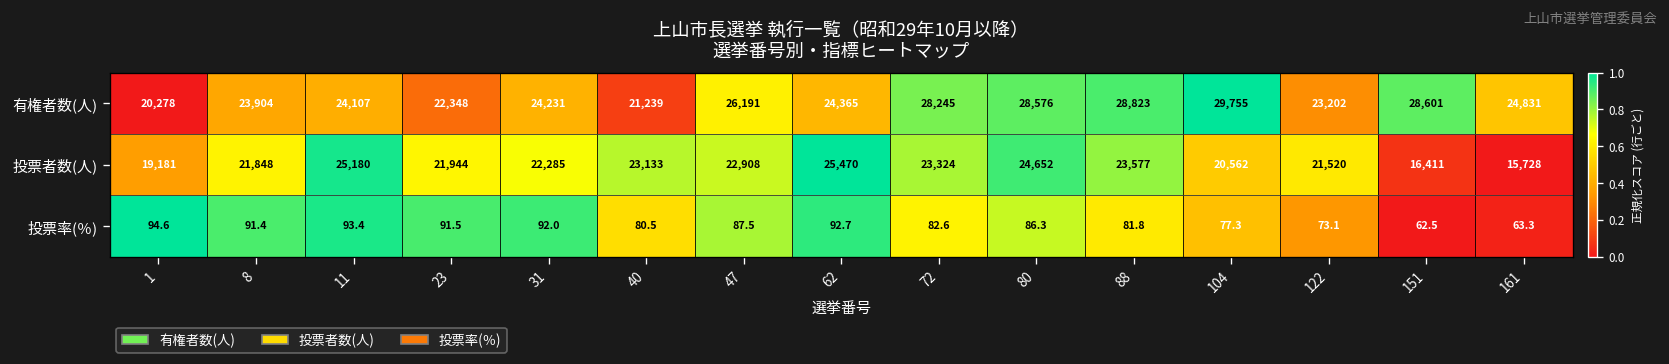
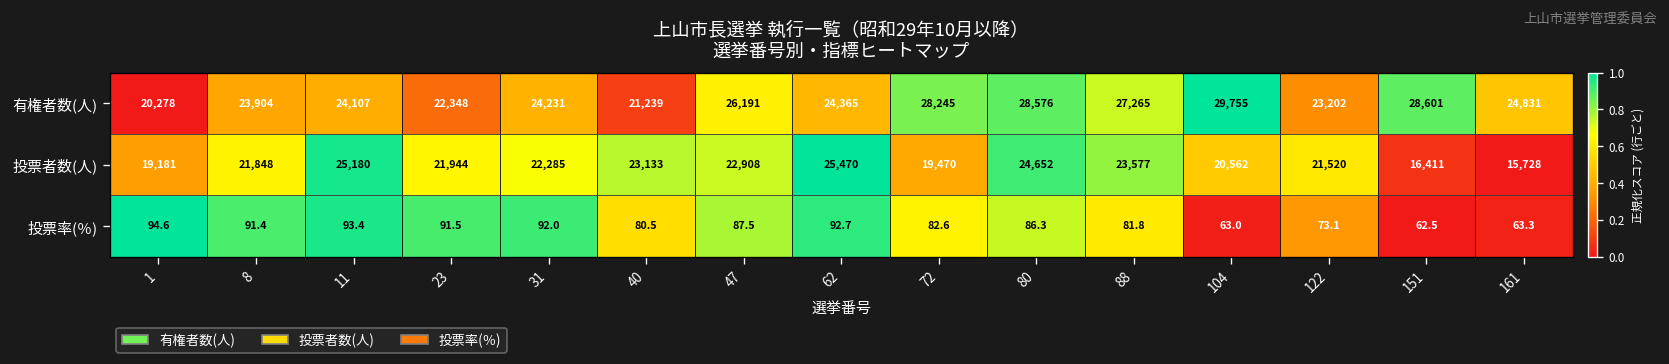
  {
    "有権者数(人)": {
      "1": "20,278",
      "8": "23,904",
      "11": "24,107",
      "23": "22,348",
      "31": "24,231",
      "40": "21,239",
      "47": "26,191",
      "62": "24,365",
      "72": "28,245",
      "80": "28,576",
-     "88": "28,823",
+     "88": "27,265",
      "104": "29,755",
      "122": "23,202",
      "151": "28,601",
      "161": "24,831"
    },
    "投票者数(人)": {
      "1": "19,181",
      "8": "21,848",
      "11": "25,180",
      "23": "21,944",
      "31": "22,285",
      "40": "23,133",
      "47": "22,908",
      "62": "25,470",
-     "72": "23,324",
+     "72": "19,470",
      "80": "24,652",
      "88": "23,577",
      "104": "20,562",
      "122": "21,520",
      "151": "16,411",
      "161": "15,728"
    },
    "投票率(％)": {
      "1": "94.6",
      "8": "91.4",
      "11": "93.4",
      "23": "91.5",
      "31": "92.0",
      "40": "80.5",
      "47": "87.5",
      "62": "92.7",
      "72": "82.6",
      "80": "86.3",
      "88": "81.8",
-     "104": "77.3",
+     "104": "63.0",
      "122": "73.1",
      "151": "62.5",
      "161": "63.3"
    }
  }
